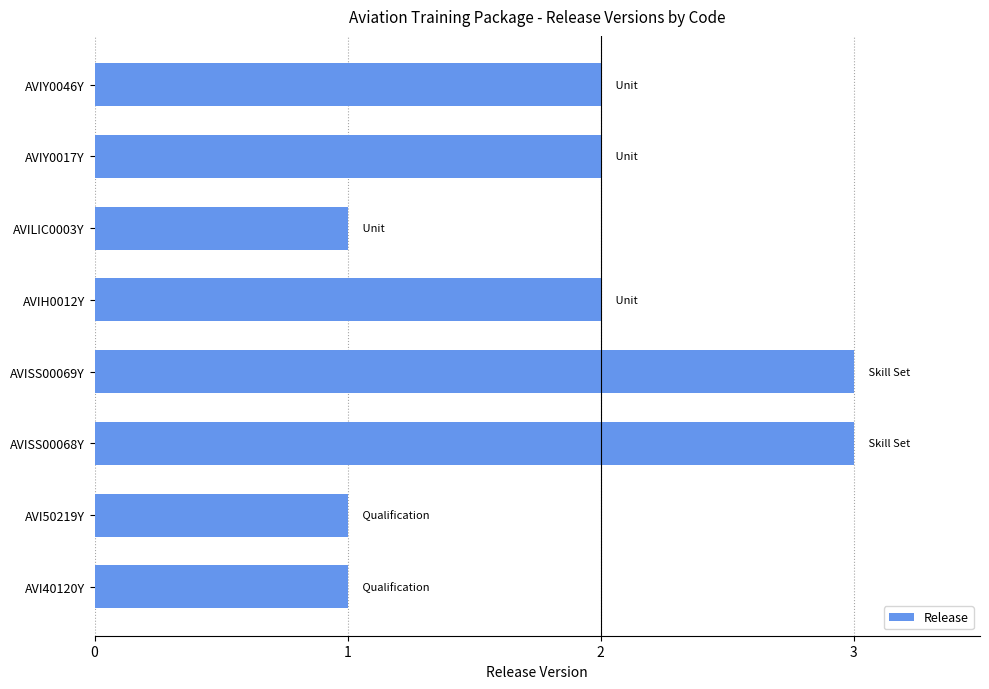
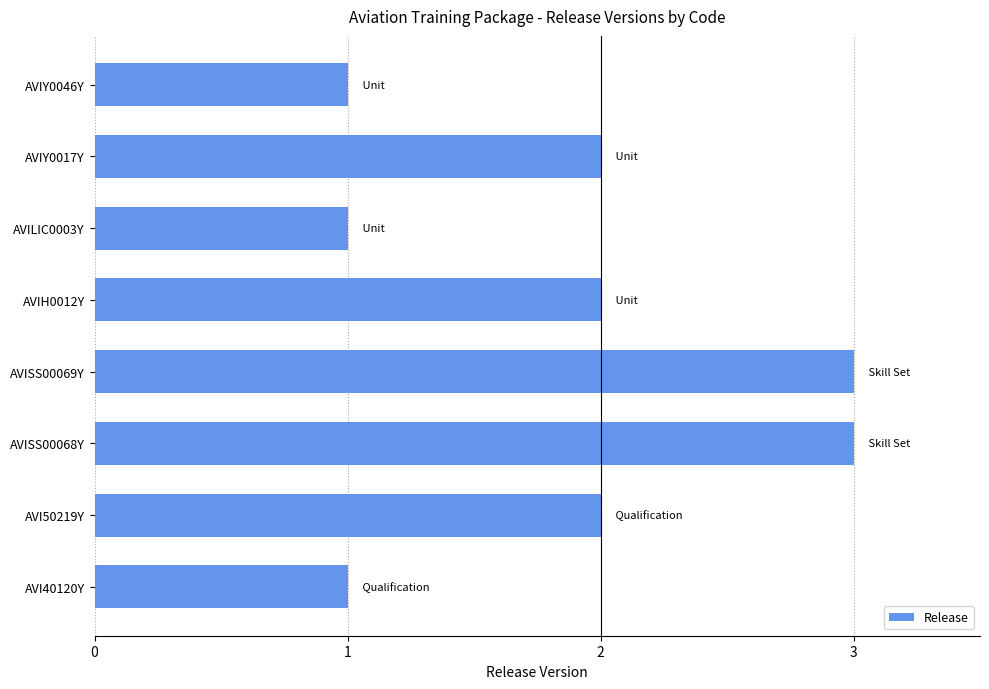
  {
-   "AVIY0046Y": 2,
+   "AVIY0046Y": 1,
    "AVIY0017Y": 2,
    "AVILIC0003Y": 1,
    "AVIH0012Y": 2,
    "AVISS00069Y": 3,
    "AVISS00068Y": 3,
-   "AVI50219Y": 1,
+   "AVI50219Y": 2,
    "AVI40120Y": 1
  }
